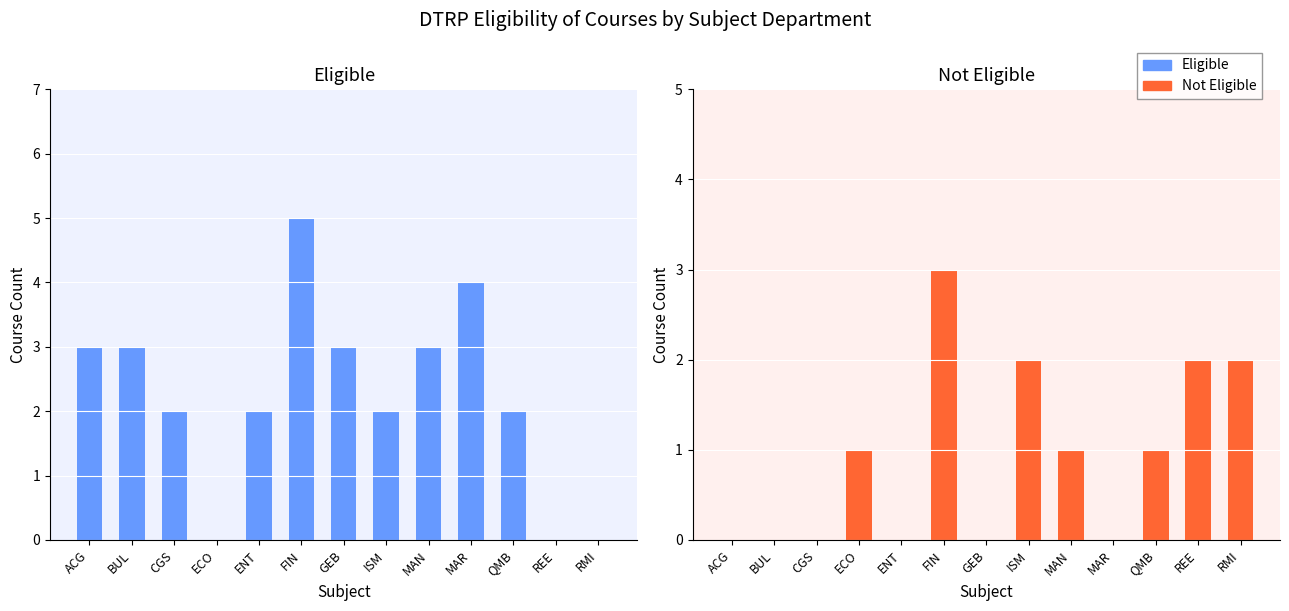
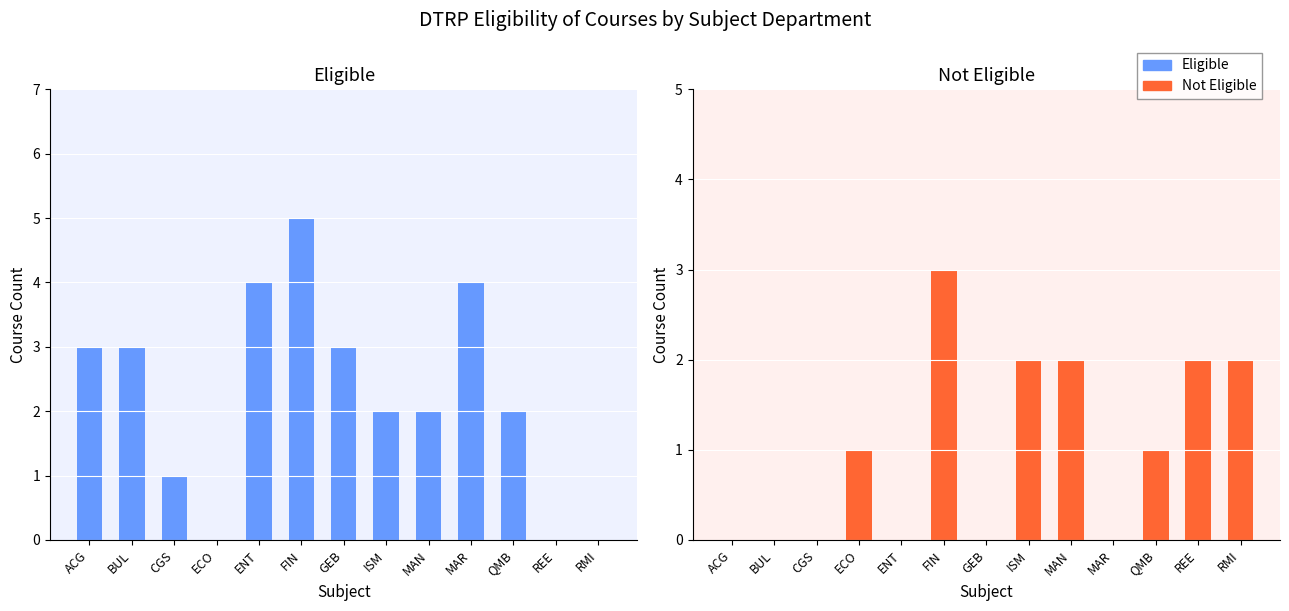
  {
    "Eligible": {
      "ACG": 3,
      "BUL": 3,
-     "CGS": 2,
+     "CGS": 1,
      "ECO": 0,
-     "ENT": 2,
+     "ENT": 4,
      "FIN": 5,
      "GEB": 3,
      "ISM": 2,
-     "MAN": 3,
+     "MAN": 2,
      "MAR": 4,
      "QMB": 2,
      "REE": 0,
      "RMI": 0
    },
    "Not Eligible": {
      "ACG": 0,
      "BUL": 0,
      "CGS": 0,
      "ECO": 1,
      "ENT": 0,
      "FIN": 3,
      "GEB": 0,
      "ISM": 2,
-     "MAN": 1,
+     "MAN": 2,
      "MAR": 0,
      "QMB": 1,
      "REE": 2,
      "RMI": 2
    }
  }
